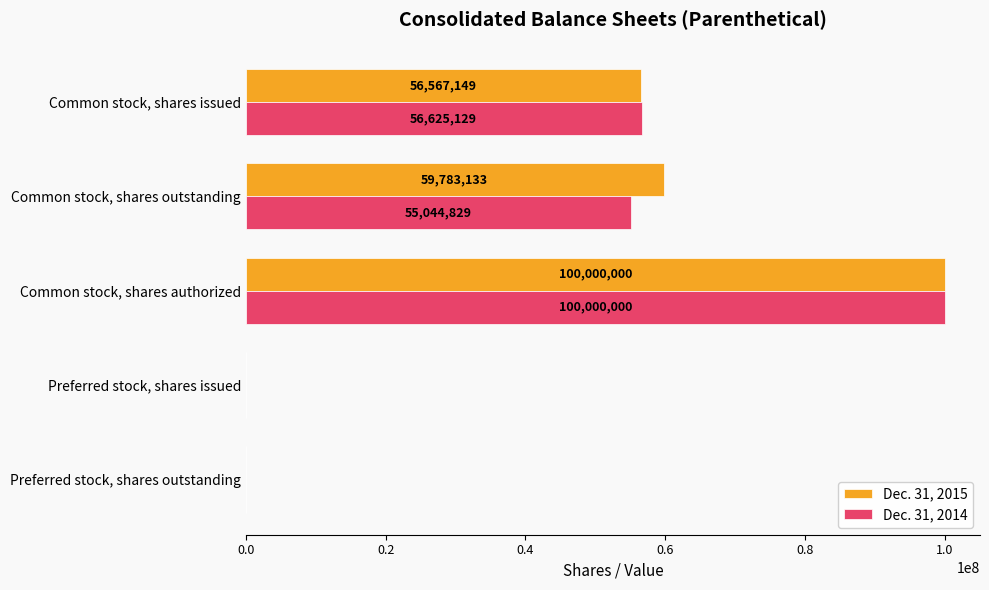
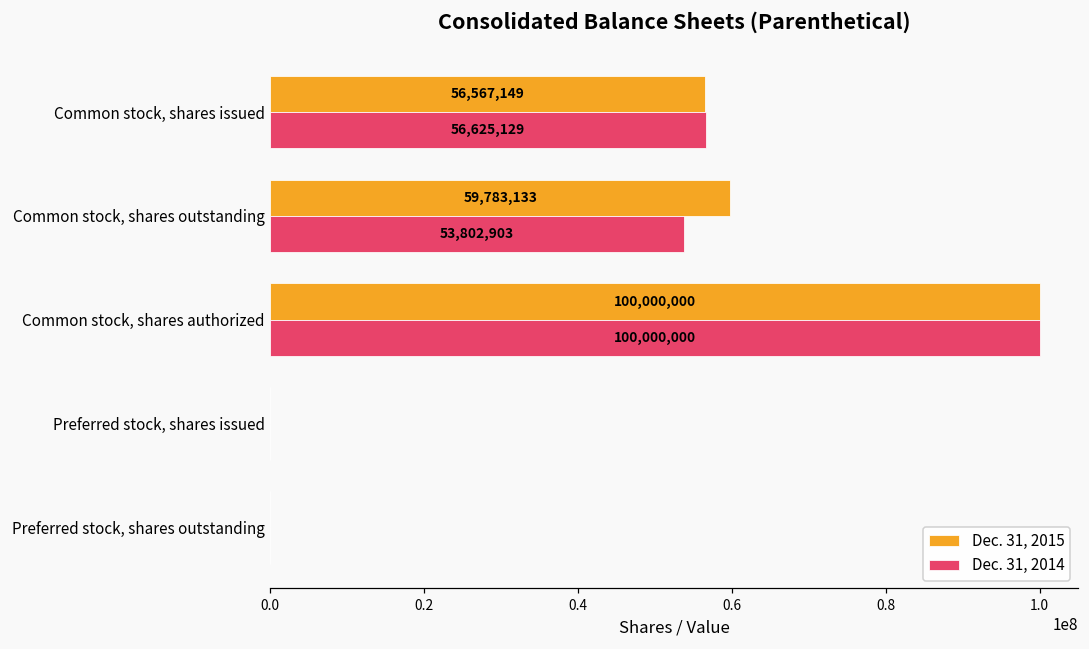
  {
    "Dec. 31, 2015": {
      "Common stock, shares issued": "56,567,149",
      "Common stock, shares outstanding": "59,783,133",
      "Common stock, shares authorized": "100,000,000"
    },
    "Dec. 31, 2014": {
      "Common stock, shares issued": "56,625,129",
-     "Common stock, shares outstanding": "55,044,829",
+     "Common stock, shares outstanding": "53,802,903",
      "Common stock, shares authorized": "100,000,000"
    }
  }
